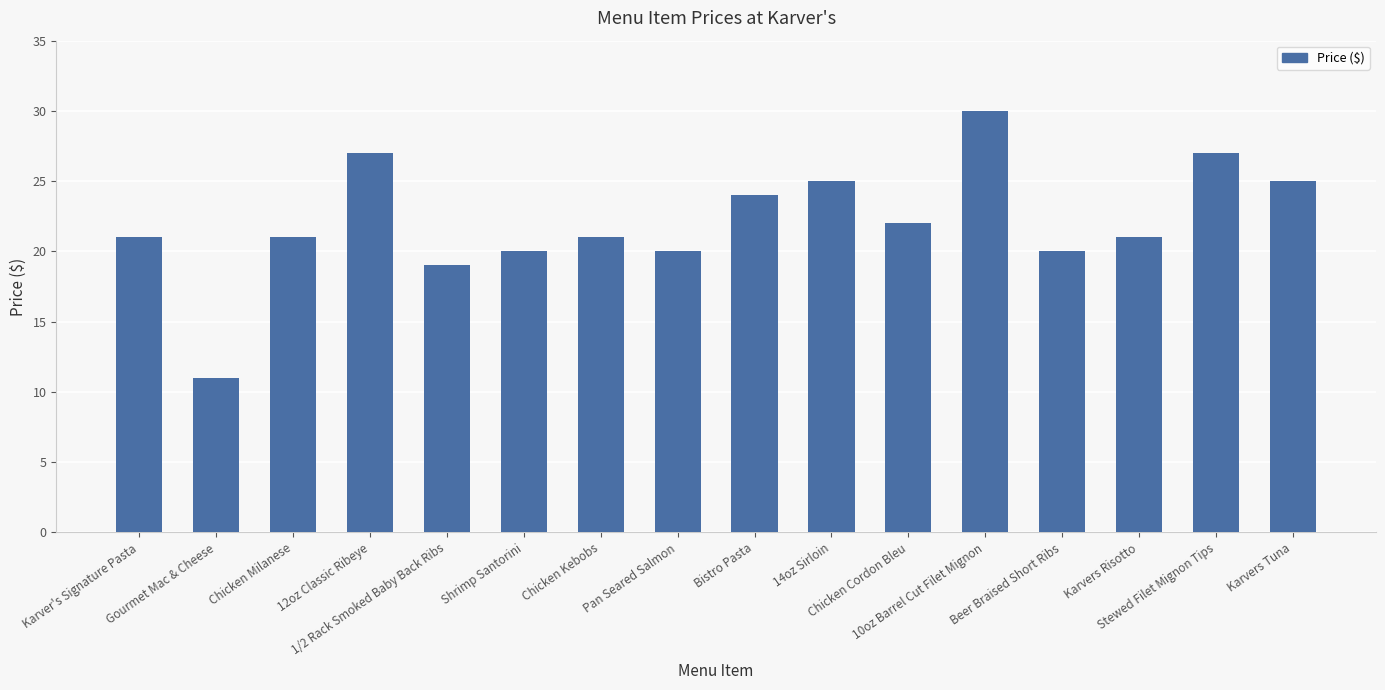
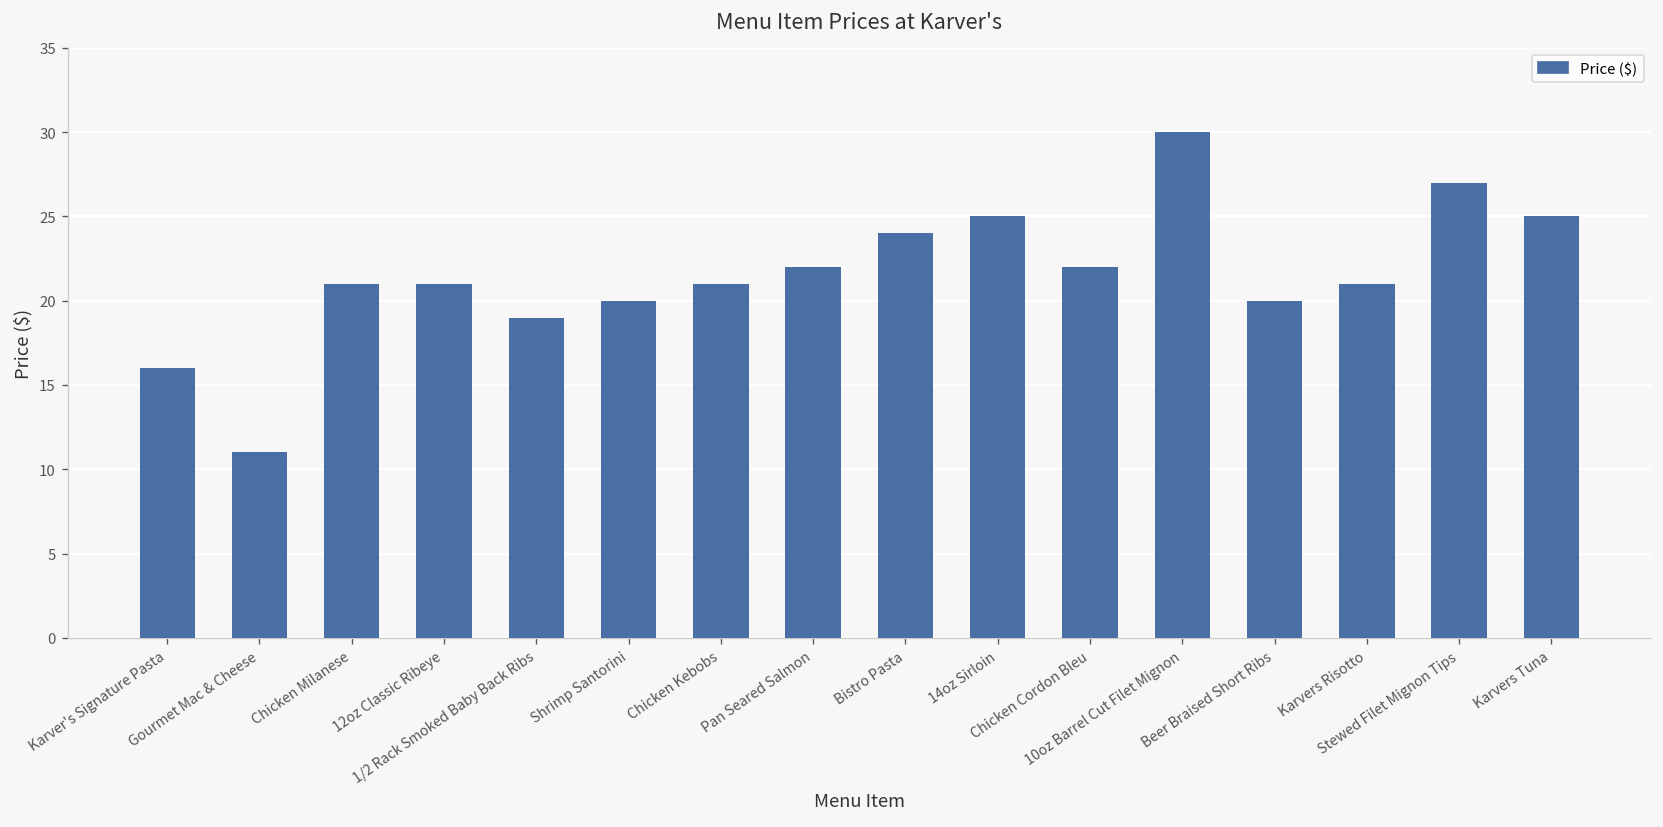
  {
-   "Karver's Signature Pasta": 21,
+   "Karver's Signature Pasta": 16,
    "Gourmet Mac & Cheese": 11,
    "Chicken Milanese": 21,
-   "12oz Classic Ribeye": 27,
+   "12oz Classic Ribeye": 21,
    "1/2 Rack Smoked Baby Back Ribs": 19,
    "Shrimp Santorini": 20,
    "Chicken Kebobs": 21,
-   "Pan Seared Salmon": 20,
+   "Pan Seared Salmon": 22,
    "Bistro Pasta": 24,
    "14oz Sirloin": 25,
    "Chicken Cordon Bleu": 22,
    "10oz Barrel Cut Filet Mignon": 30,
    "Beer Braised Short Ribs": 20,
    "Karvers Risotto": 21,
    "Stewed Filet Mignon Tips": 27,
    "Karvers Tuna": 25
  }
